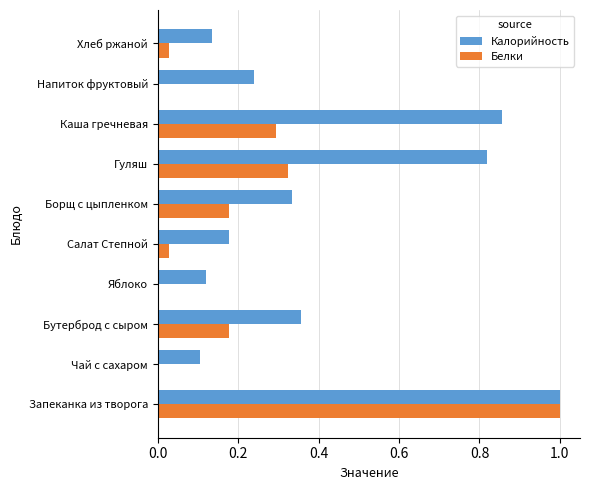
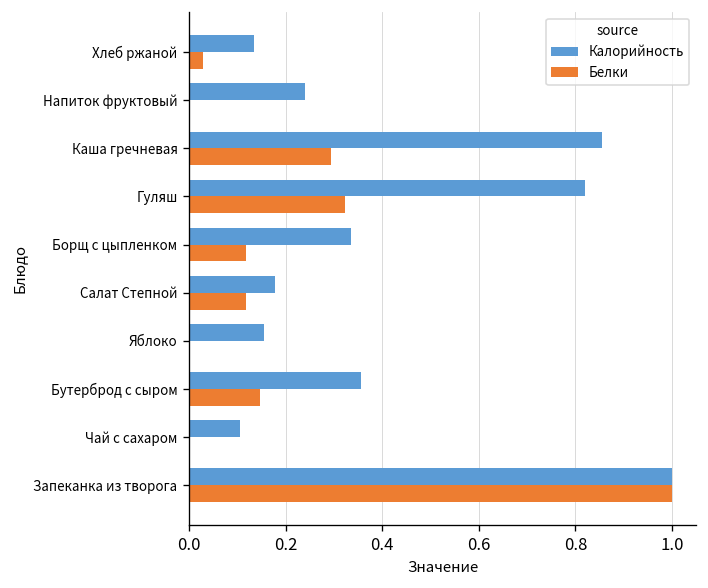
  {
    "Калорийность": {
      "Хлеб ржаной": 0.13,
      "Напиток фруктовый": 0.24,
      "Каша гречневая": 0.86,
      "Гуляш": 0.82,
      "Борщ с цыпленком": 0.34,
      "Салат Степной": 0.18,
-     "Яблоко": 0.12,
+     "Яблоко": 0.15,
      "Бутерброд с сыром": 0.36,
      "Чай с сахаром": 0.11,
      "Запеканка из творога": 1.00
    },
    "Белки": {
      "Хлеб ржаной": 0.03,
      "Напиток фруктовый": 0.00,
      "Каша гречневая": 0.29,
      "Гуляш": 0.32,
-     "Борщ с цыпленком": 0.18,
-     "Салат Степной": 0.03,
+     "Борщ с цыпленком": 0.12,
+     "Салат Степной": 0.12,
      "Яблоко": 0.00,
-     "Бутерброд с сыром": 0.18,
+     "Бутерброд с сыром": 0.15,
      "Чай с сахаром": 0.00,
      "Запеканка из творога": 1.00
    }
  }
